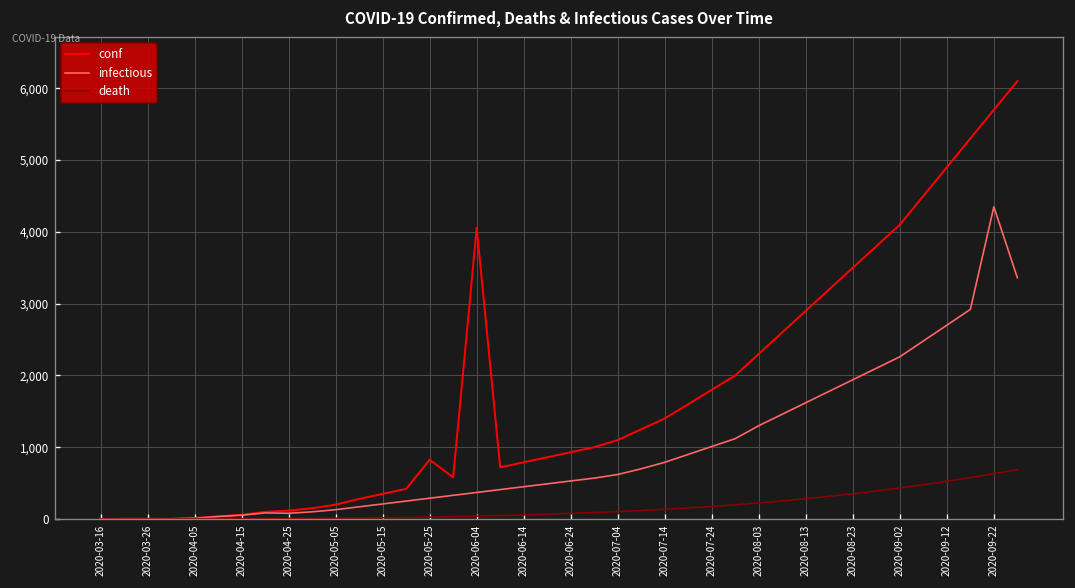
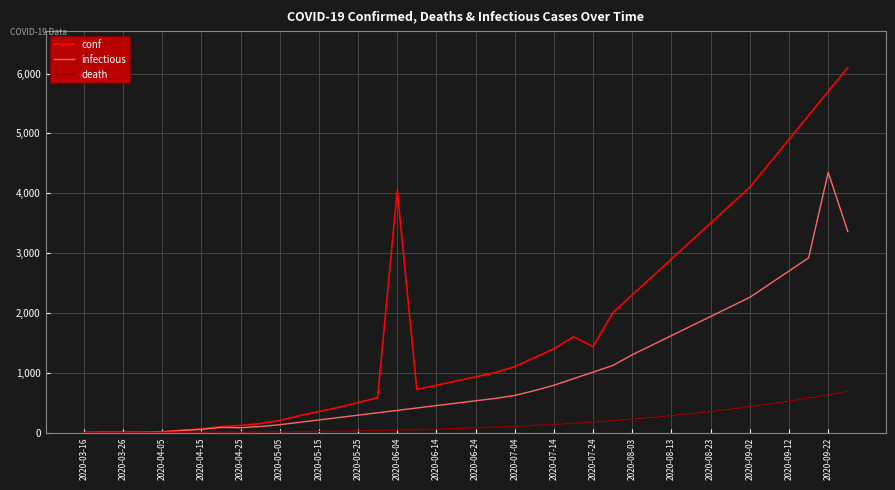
  {
    "conf": {
      "2020-05-05": "200",
      "2020-05-15": "400",
-     "2020-05-25": "800",
+     "2020-05-25": "500",
      "2020-06-04": "4,100",
      "2020-06-14": "800",
      "2020-06-24": "900",
      "2020-07-04": "1,100",
      "2020-07-14": "1,400",
-     "2020-07-24": "1,800",
+     "2020-07-24": "1,400",
      "2020-08-03": "2,300",
      "2020-08-13": "2,900",
      "2020-08-23": "3,500",
      "2020-09-02": "4,100",
      "2020-09-12": "4,900",
      "2020-09-22": "5,700"
    },
    "infectious": {
      "2020-05-05": "100",
      "2020-05-15": "200",
      "2020-05-25": "300",
      "2020-06-04": "400",
      "2020-06-14": "500",
      "2020-06-24": "500",
      "2020-07-04": "600",
      "2020-07-14": "800",
      "2020-07-24": "1,000",
      "2020-08-03": "1,300",
      "2020-08-13": "1,600",
      "2020-08-23": "1,900",
      "2020-09-02": "2,300",
      "2020-09-12": "2,700",
      "2020-09-22": "4,300"
    },
    "death": {
      "2020-04-15": "0",
      "2020-04-25": "0",
      "2020-05-05": "0",
      "2020-05-15": "0",
      "2020-05-25": "0",
      "2020-06-04": "0",
      "2020-06-14": "100",
      "2020-06-24": "100",
      "2020-07-04": "100",
      "2020-07-14": "100",
      "2020-07-24": "200",
      "2020-08-03": "200",
      "2020-08-13": "300",
      "2020-08-23": "400",
      "2020-09-02": "400",
      "2020-09-12": "500",
      "2020-09-22": "600"
    }
  }
